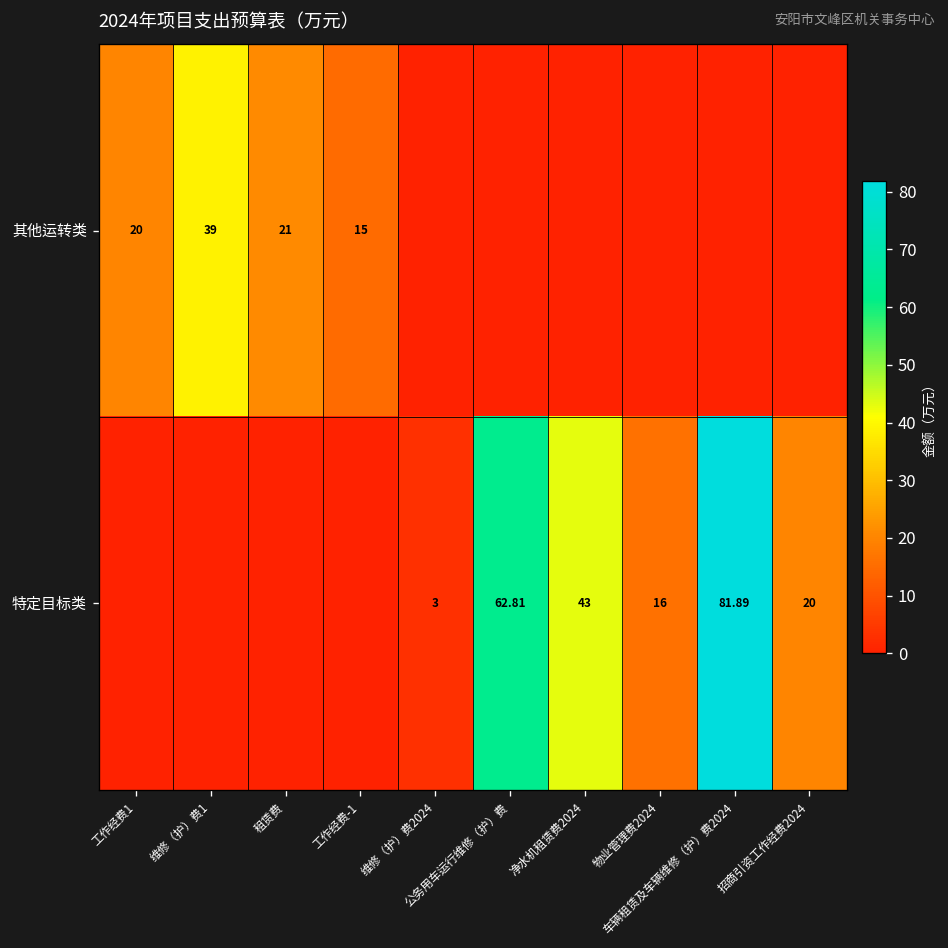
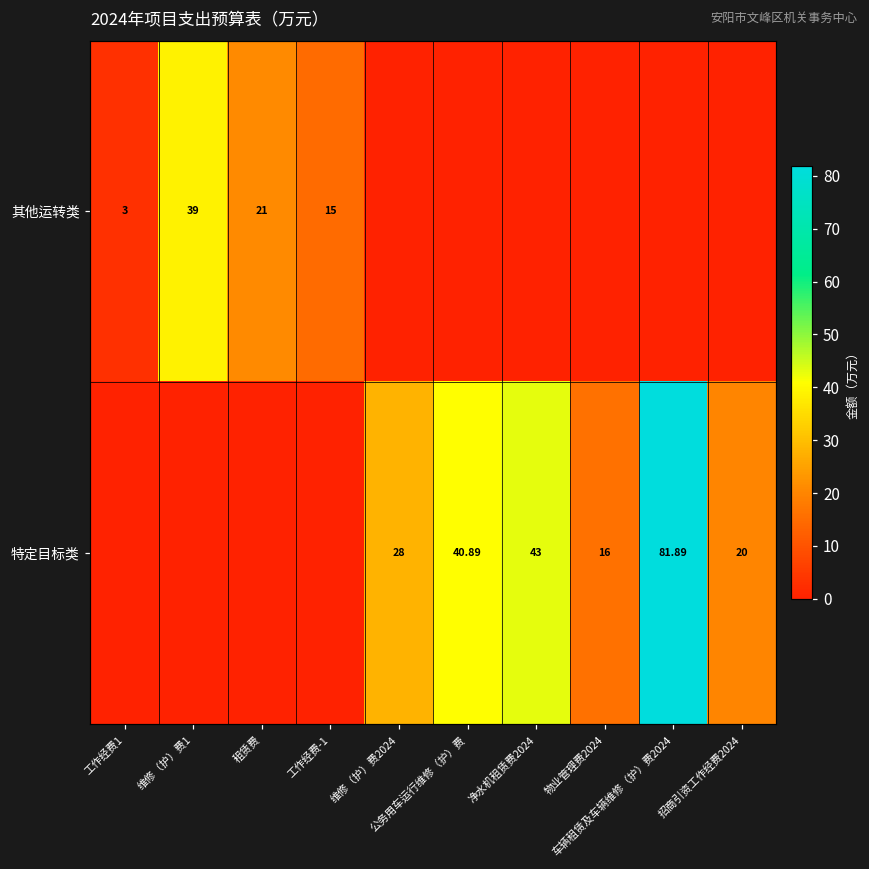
  {
    "其他运转类": {
-     "工作经费1": 20,
+     "工作经费1": 3,
      "维修（护）费1": 39,
      "租赁费": 21,
      "工作经费-1": 15
    },
    "特定目标类": {
-     "维修（护）费2024": 3,
-     "公务用车运行维修（护）费": 62.81,
+     "维修（护）费2024": 28,
+     "公务用车运行维修（护）费": 40.89,
      "净水机租赁费2024": 43,
      "物业管理费2024": 16,
      "车辆租赁及车辆维修（护）费2024": 81.89,
      "招商引资工作经费2024": 20
    }
  }
